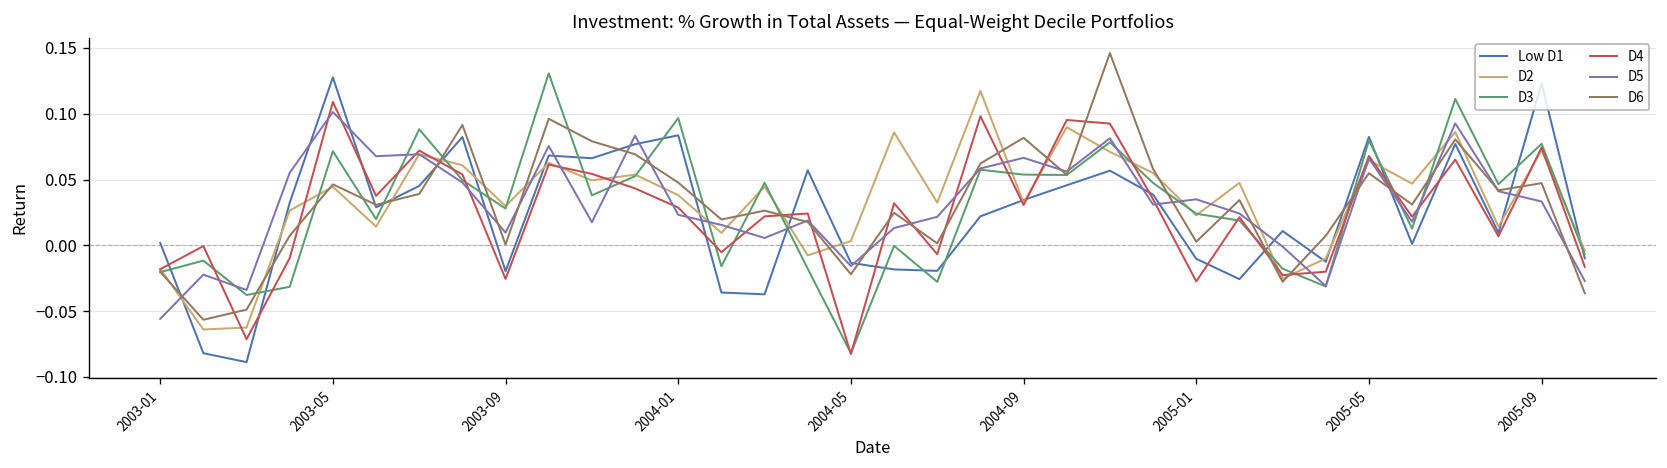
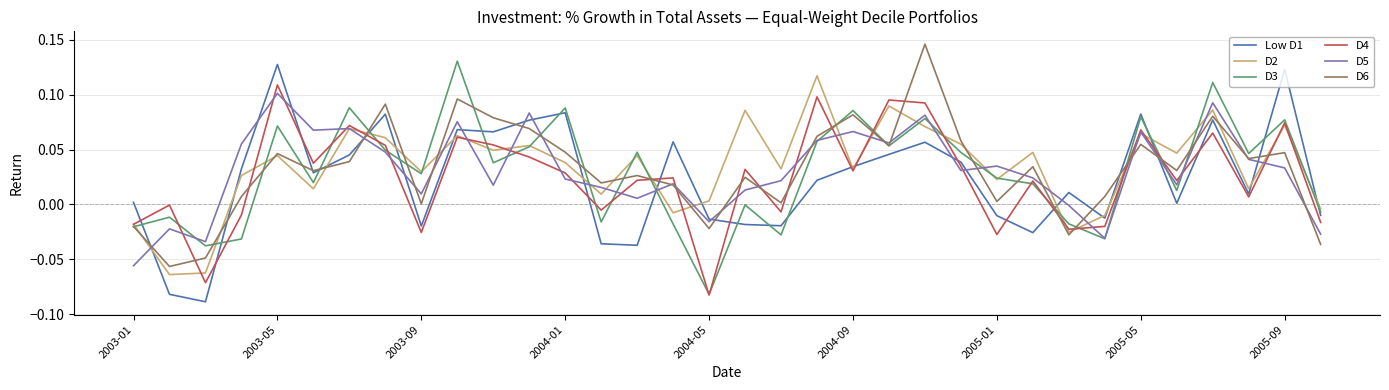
  {
    "D2": {
      "2004-01": 0.038,
      "2004-05": 0.003
    },
    "D3": {
      "2003-05": 0.072,
-     "2004-01": 0.097,
-     "2004-09": 0.054,
+     "2004-01": 0.088,
+     "2004-09": 0.086,
      "2005-05": 0.080,
      "2005-09": 0.077
    },
    "D4": {
      "2003-05": 0.109,
      "2003-09": -0.026,
      "2004-01": 0.029,
      "2005-01": -0.027
    },
    "D6": {
      "2003-09": 0.001,
      "2004-01": 0.048,
      "2004-05": -0.022,
      "2004-09": 0.082,
      "2005-01": 0.003,
      "2005-05": 0.055,
      "2005-09": 0.047
    }
  }
